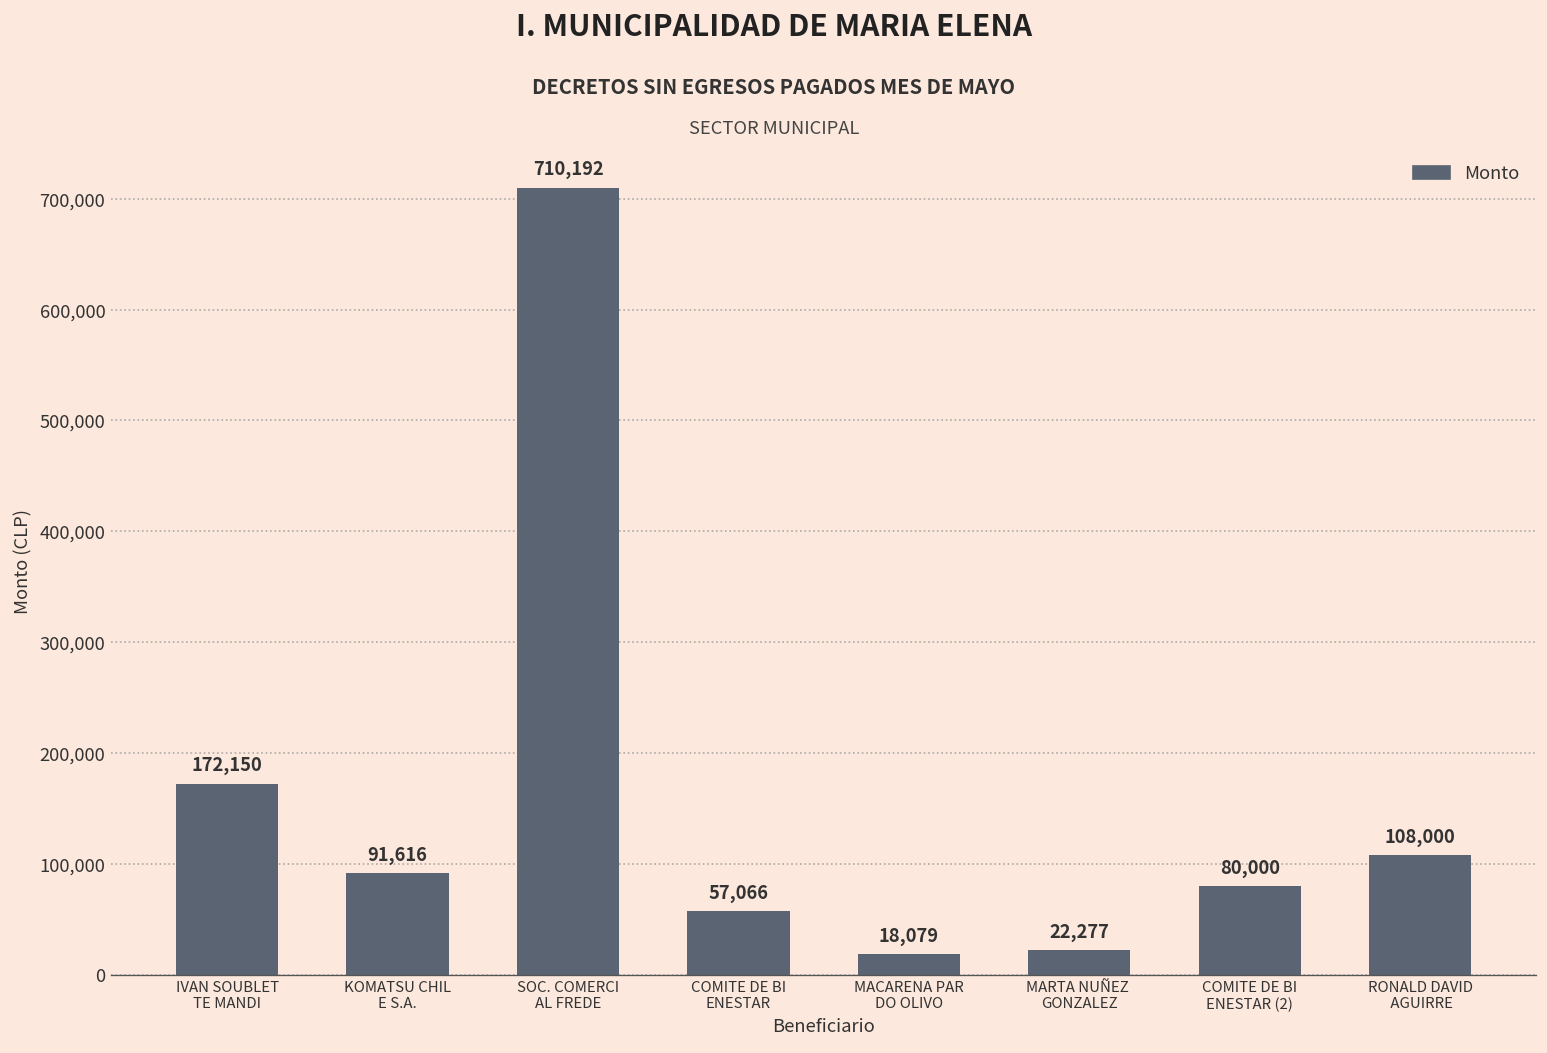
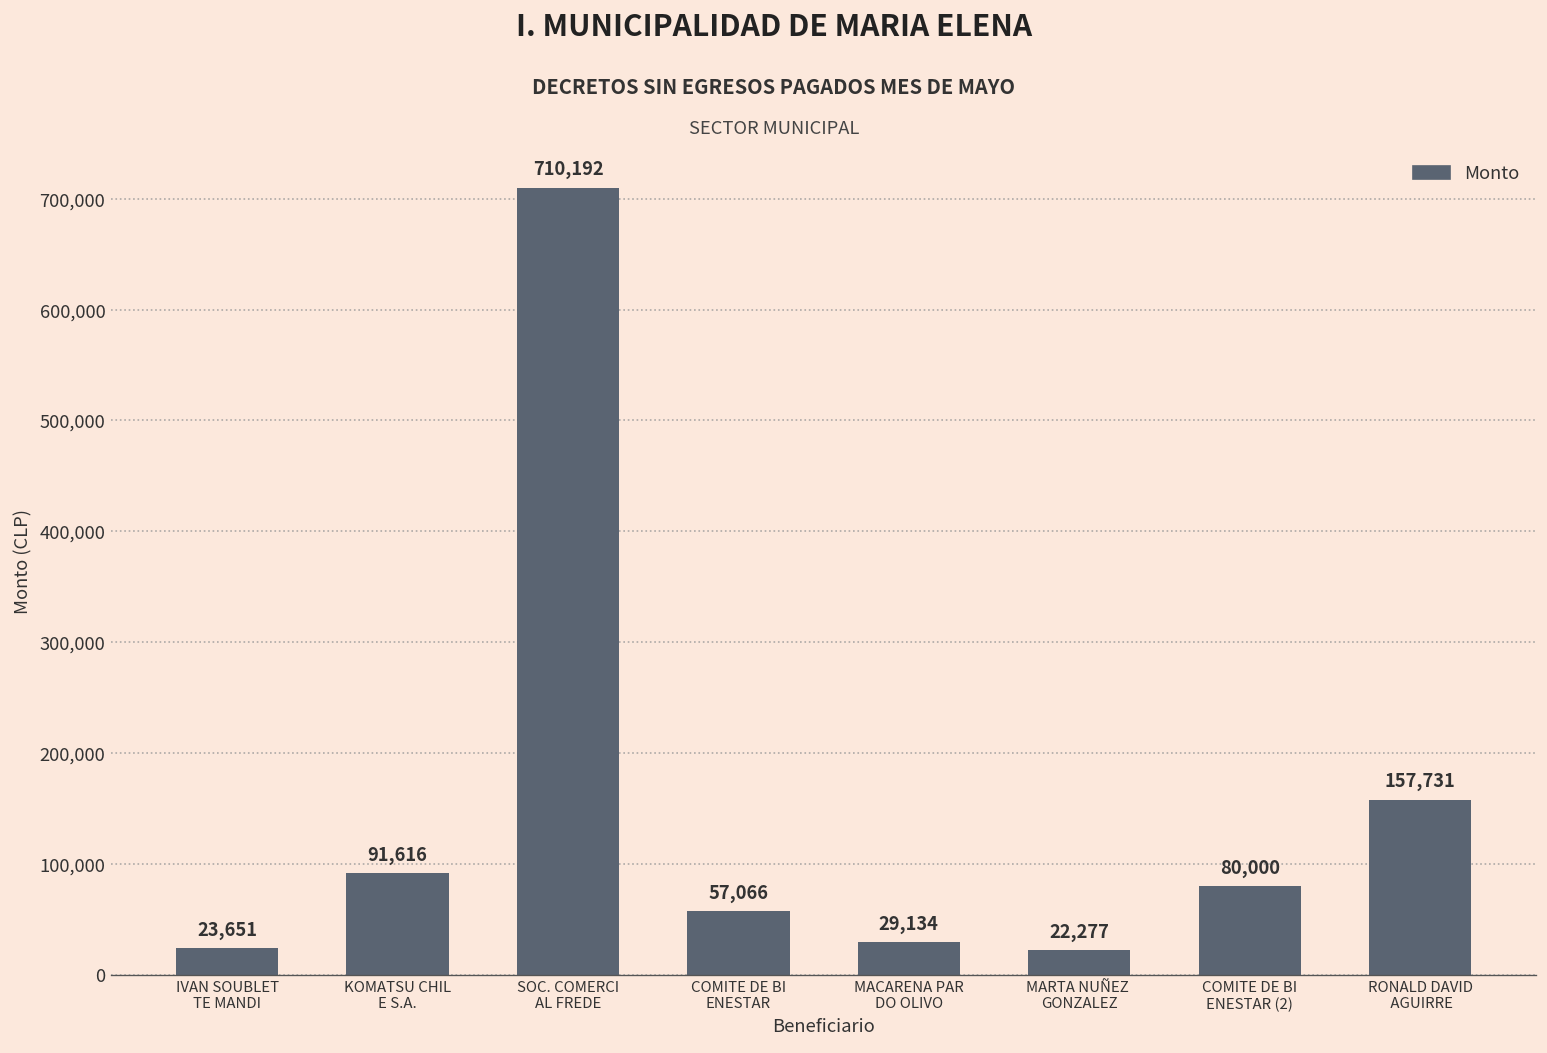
  {
-   "IVAN SOUBLET TE MANDI": "172,150",
+   "IVAN SOUBLET TE MANDI": "23,651",
    "KOMATSU CHIL E S.A.": "91,616",
    "SOC. COMERCI AL FREDE": "710,192",
    "COMITE DE BI ENESTAR": "57,066",
-   "MACARENA PAR DO OLIVO": "18,079",
+   "MACARENA PAR DO OLIVO": "29,134",
    "MARTA NUÑEZ GONZALEZ": "22,277",
    "COMITE DE BI ENESTAR (2)": "80,000",
-   "RONALD DAVID AGUIRRE": "108,000"
+   "RONALD DAVID AGUIRRE": "157,731"
  }
